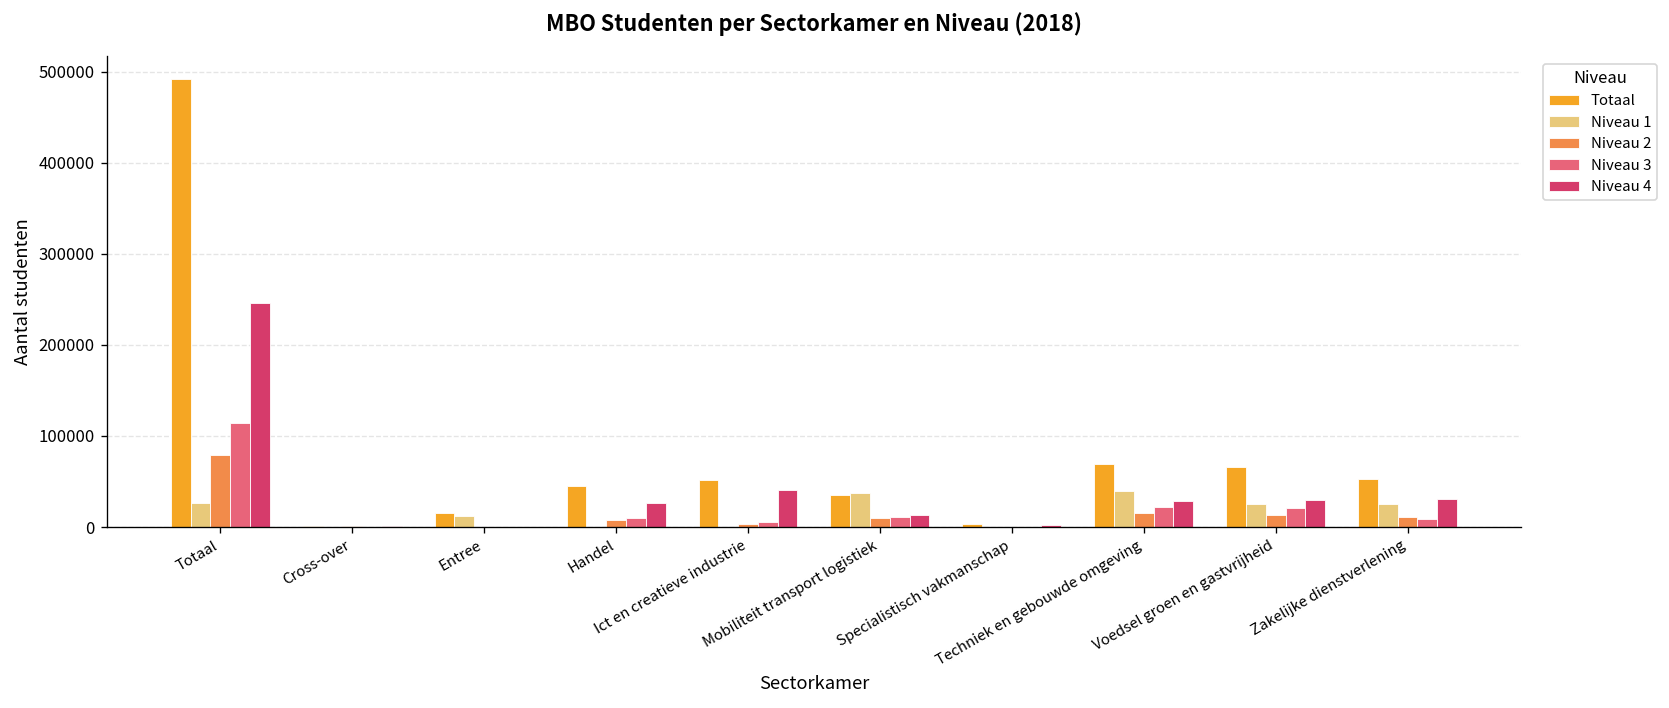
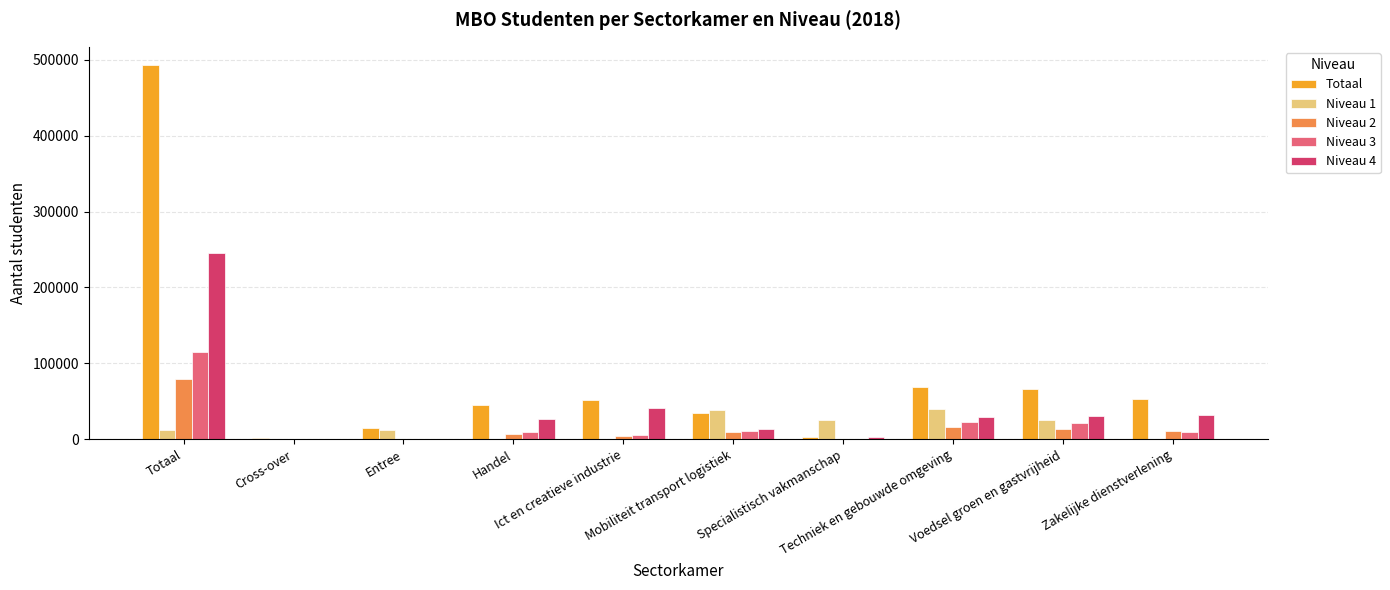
  {
    "Niveau 1": {
-     "Totaal": 30000,
+     "Totaal": 10000,
      "Cross-over": 0,
      "Entree": 10000,
      "Handel": 0,
      "Ict en creatieve industrie": 0,
      "Mobiliteit transport logistiek": 40000,
-     "Specialistisch vakmanschap": 0,
+     "Specialistisch vakmanschap": 30000,
      "Techniek en gebouwde omgeving": 40000,
      "Voedsel groen en gastvrijheid": 30000,
-     "Zakelijke dienstverlening": 30000
+     "Zakelijke dienstverlening": 0
    }
  }
